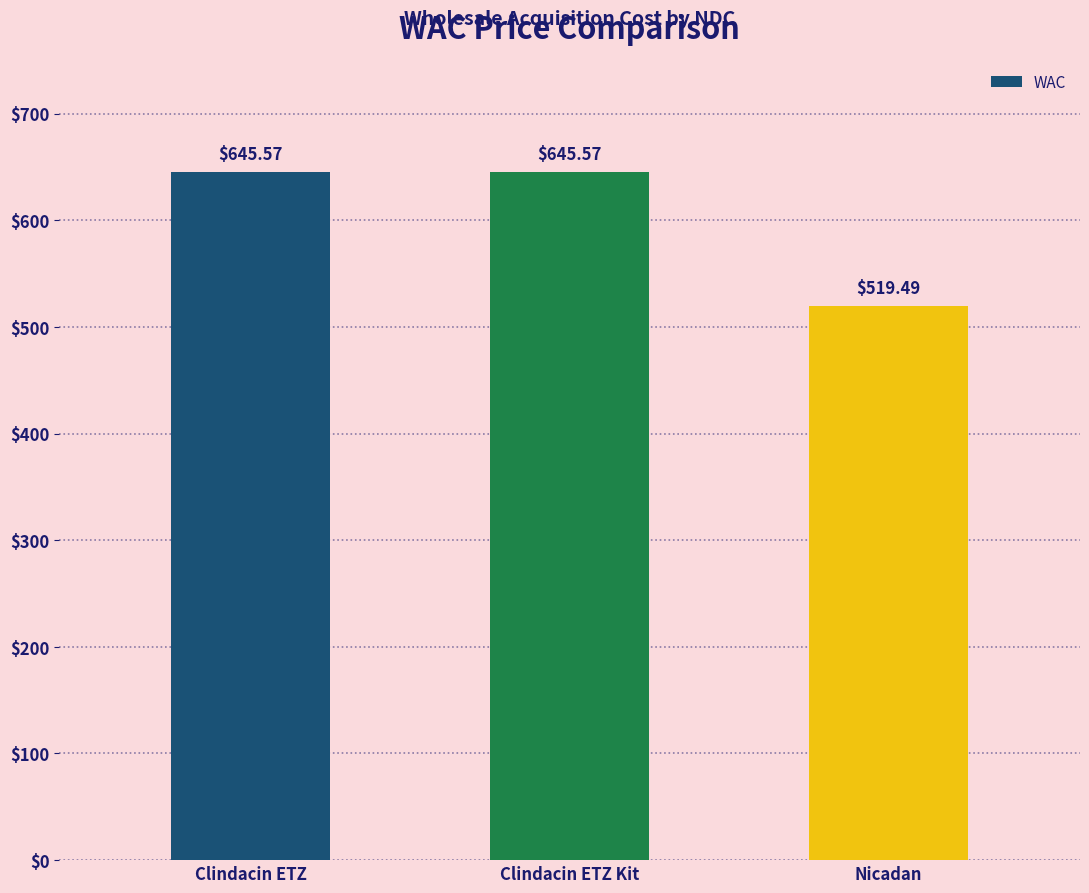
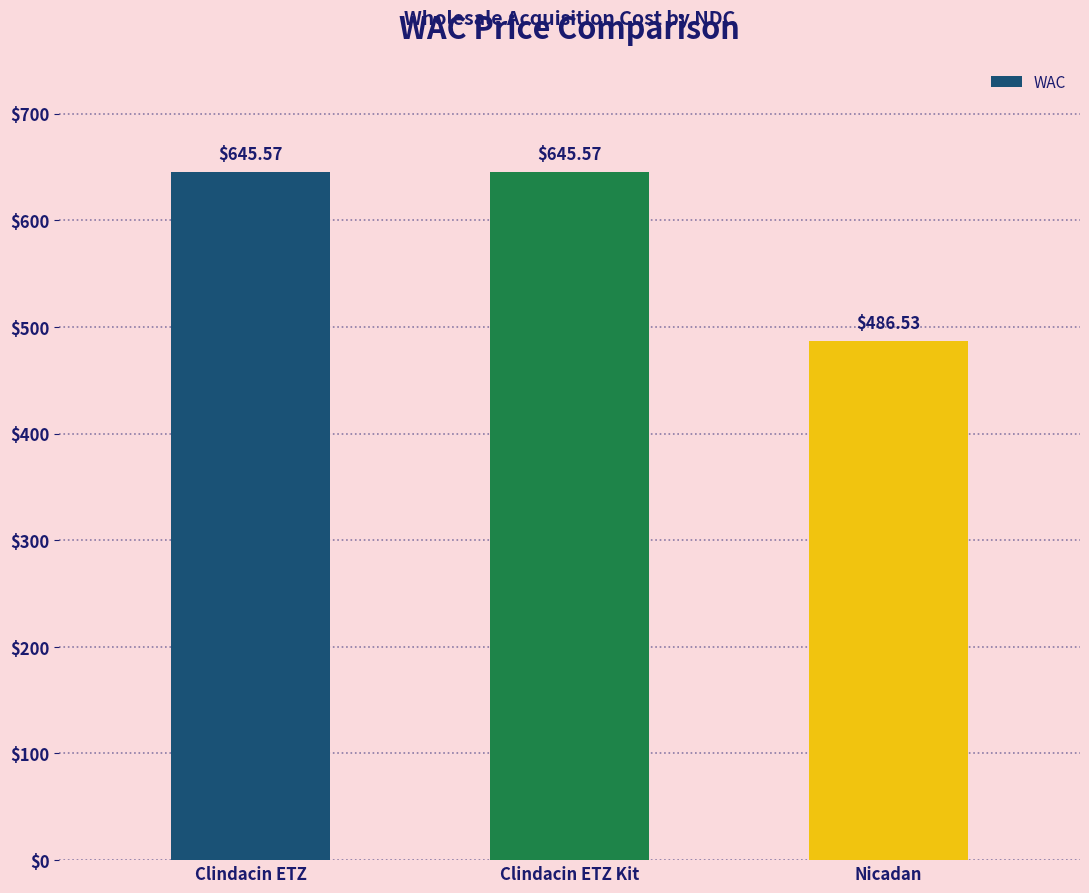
  {
    "Clindacin ETZ": "$645.57",
    "Clindacin ETZ Kit": "$645.57",
-   "Nicadan": "$519.49"
+   "Nicadan": "$486.53"
  }
